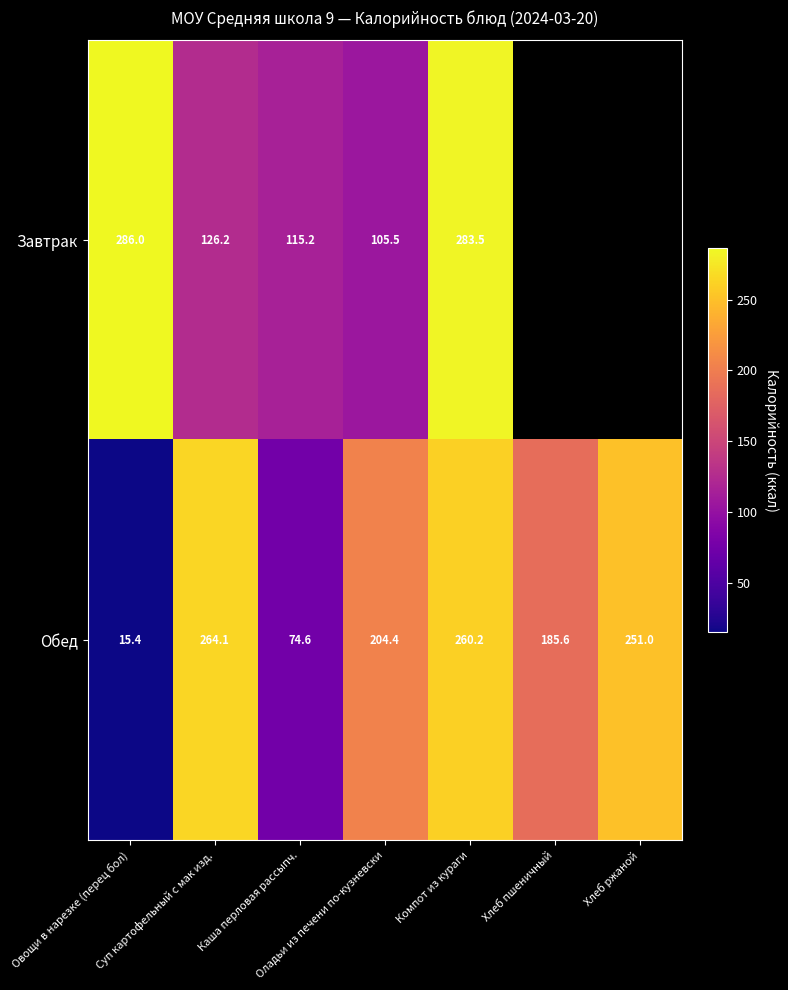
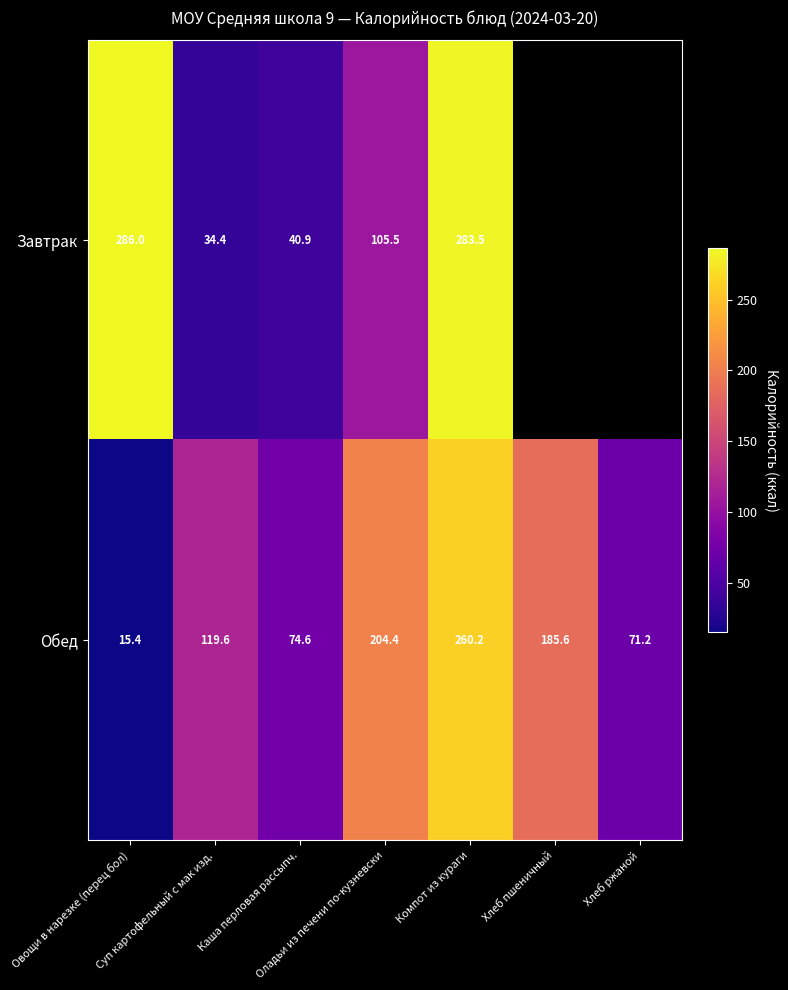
  {
    "Завтрак": {
      "Овощи в нарезке (перец бол)": 286.0,
-     "Суп картофельный с мак изд.": 126.2,
-     "Каша перловая рассыпч.": 115.2,
+     "Суп картофельный с мак изд.": 34.4,
+     "Каша перловая рассыпч.": 40.9,
      "Оладьи из печени по-кузневски": 105.5,
      "Компот из кураги": 283.5
    },
    "Обед": {
      "Овощи в нарезке (перец бол)": 15.4,
-     "Суп картофельный с мак изд.": 264.1,
+     "Суп картофельный с мак изд.": 119.6,
      "Каша перловая рассыпч.": 74.6,
      "Оладьи из печени по-кузневски": 204.4,
      "Компот из кураги": 260.2,
      "Хлеб пшеничный": 185.6,
-     "Хлеб ржаной": 251.0
+     "Хлеб ржаной": 71.2
    }
  }
